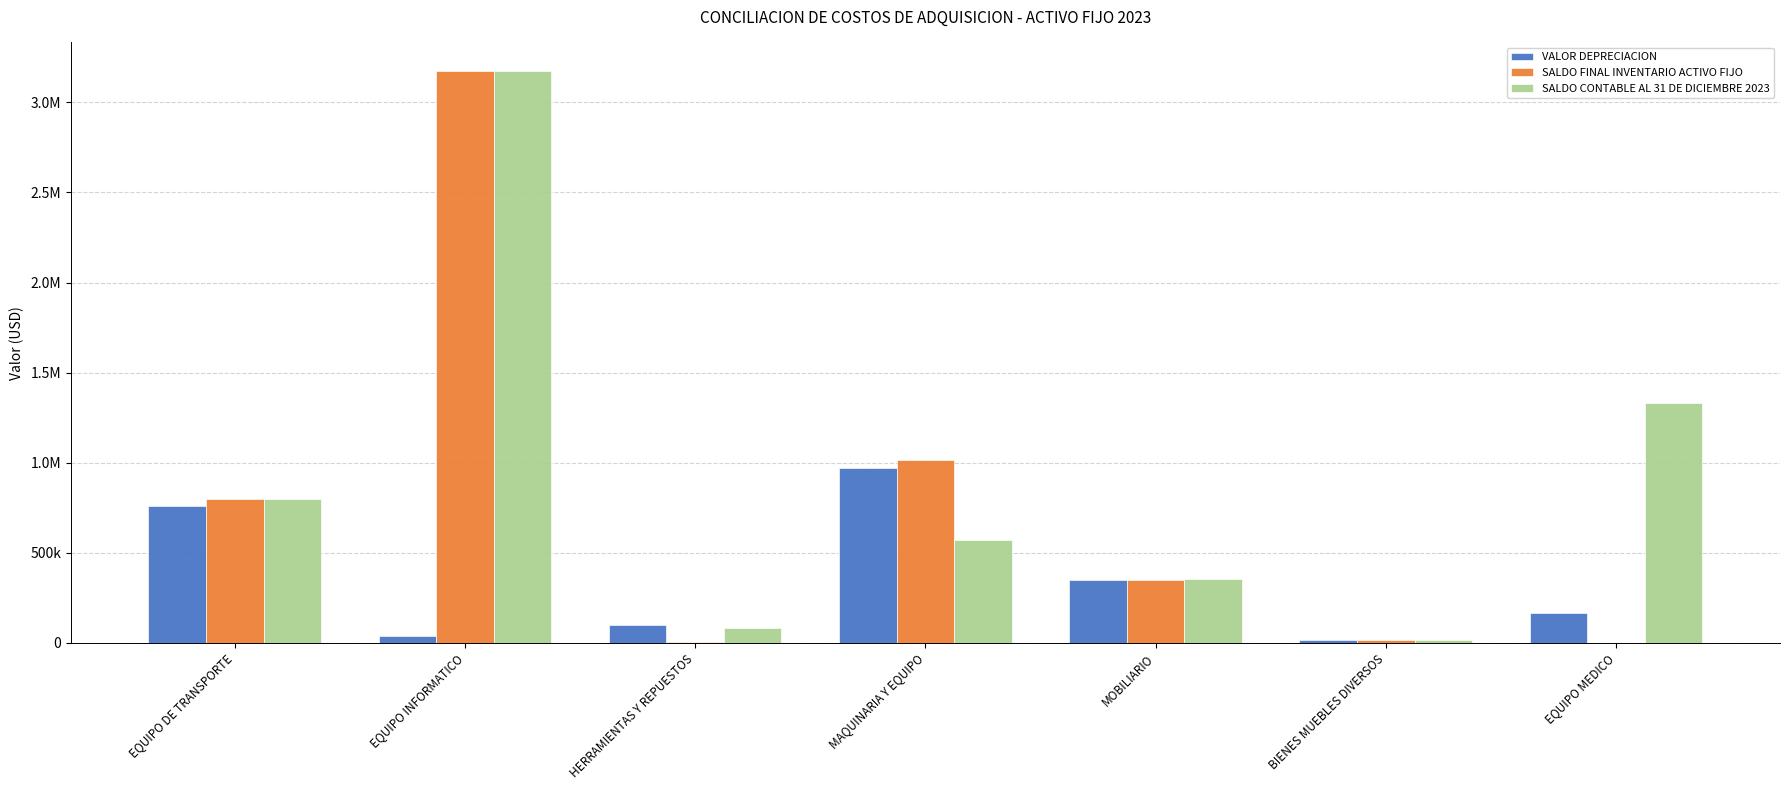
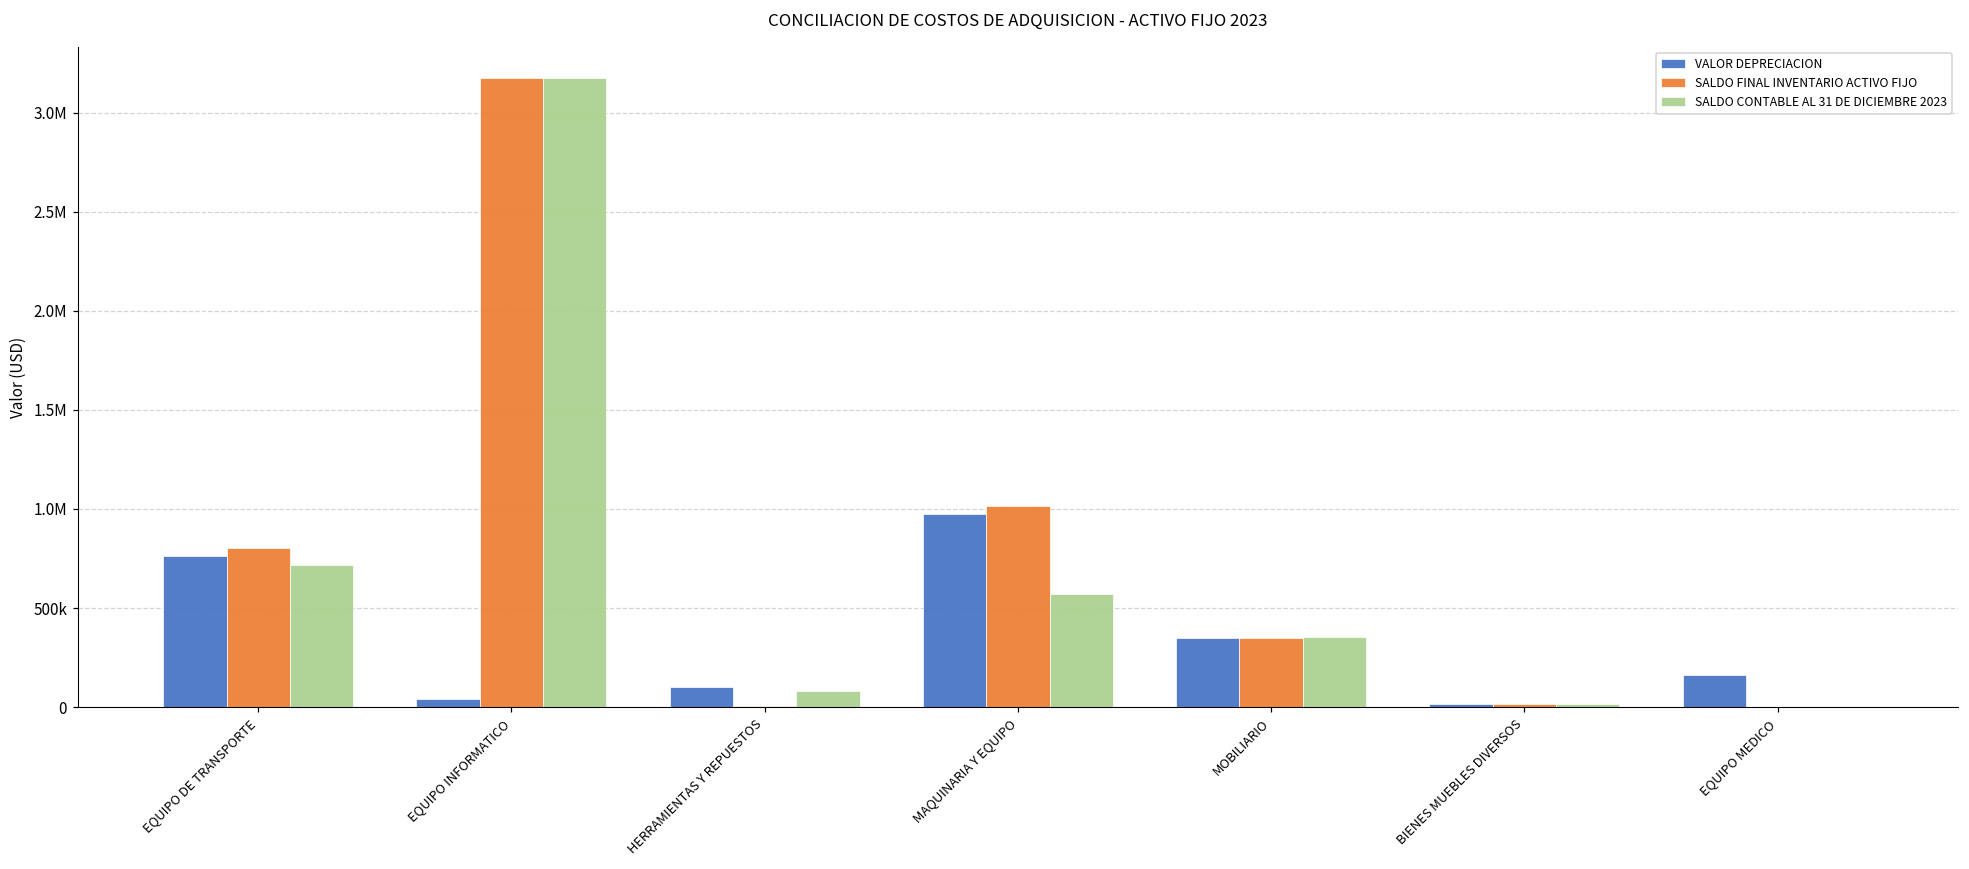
  {
    "VALOR DEPRECIACION": {
      "EQUIPO DE TRANSPORTE": 760000,
      "EQUIPO INFORMATICO": 40000,
      "HERRAMIENTAS Y REPUESTOS": 100000,
      "MAQUINARIA Y EQUIPO": 970000,
      "MOBILIARIO": 350000,
      "BIENES MUEBLES DIVERSOS": 10000,
      "EQUIPO MEDICO": 160000
    },
    "SALDO FINAL INVENTARIO ACTIVO FIJO": {
      "EQUIPO DE TRANSPORTE": 800000,
      "EQUIPO INFORMATICO": 3170000,
      "MAQUINARIA Y EQUIPO": 1010000,
      "MOBILIARIO": 350000,
      "BIENES MUEBLES DIVERSOS": 10000
    },
    "SALDO CONTABLE AL 31 DE DICIEMBRE 2023": {
-     "EQUIPO DE TRANSPORTE": 800000,
+     "EQUIPO DE TRANSPORTE": 720000,
      "EQUIPO INFORMATICO": 3170000,
      "HERRAMIENTAS Y REPUESTOS": 80000,
      "MAQUINARIA Y EQUIPO": 570000,
      "MOBILIARIO": 350000,
      "BIENES MUEBLES DIVERSOS": 10000,
-     "EQUIPO MEDICO": 1330000
+     "EQUIPO MEDICO": 0
    }
  }
